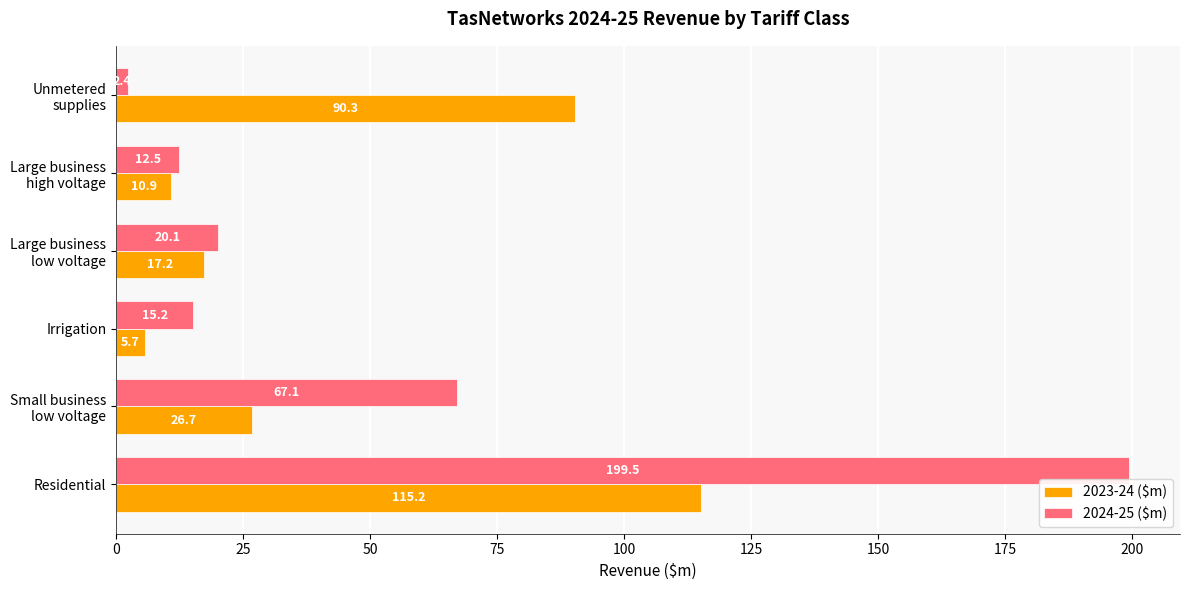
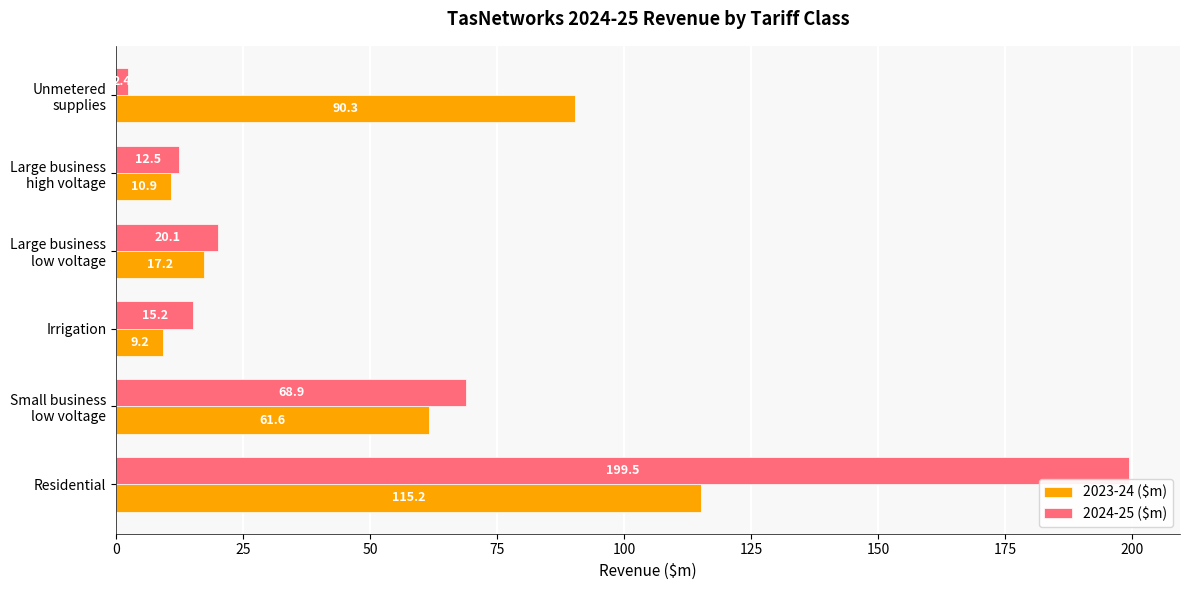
  {
    "2023-24 ($m)": {
      "Unmetered supplies": 90.3,
      "Large business high voltage": 10.9,
      "Large business low voltage": 17.2,
-     "Irrigation": 5.7,
-     "Small business low voltage": 26.7,
+     "Irrigation": 9.2,
+     "Small business low voltage": 61.6,
      "Residential": 115.2
    },
    "2024-25 ($m)": {
      "Unmetered supplies": 2.4,
      "Large business high voltage": 12.5,
      "Large business low voltage": 20.1,
      "Irrigation": 15.2,
-     "Small business low voltage": 67.1,
+     "Small business low voltage": 68.9,
      "Residential": 199.5
    }
  }
